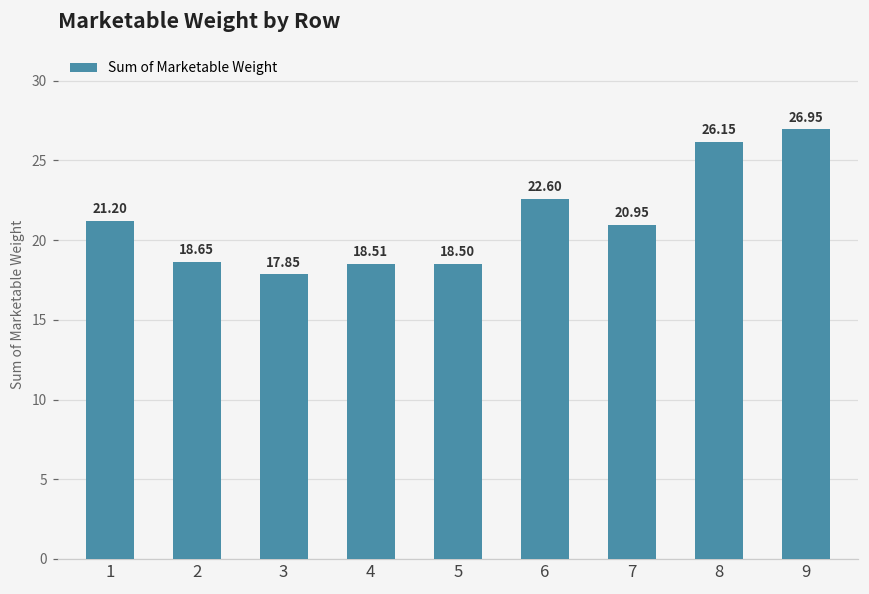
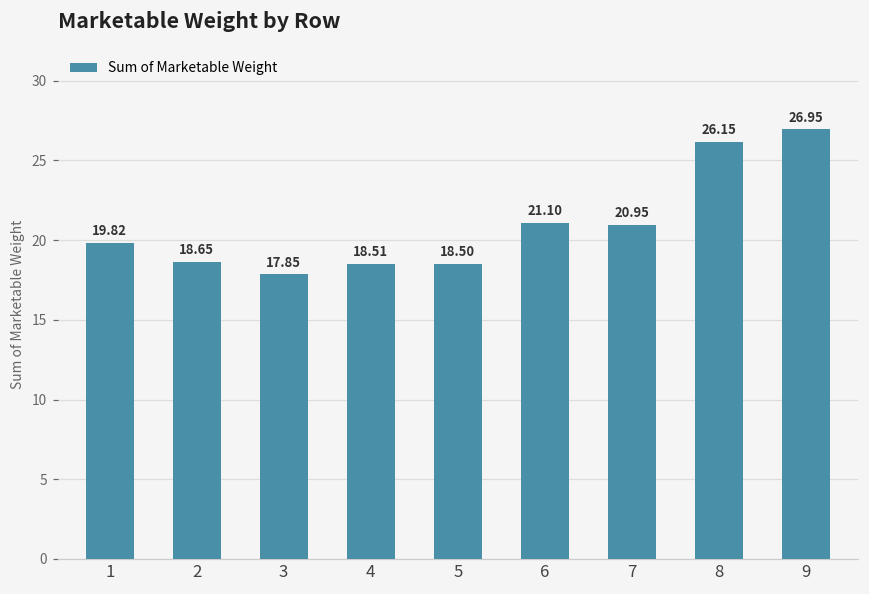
  {
-   "1": 21.20,
+   "1": 19.82,
    "2": 18.65,
    "3": 17.85,
    "4": 18.51,
    "5": 18.50,
-   "6": 22.60,
+   "6": 21.10,
    "7": 20.95,
    "8": 26.15,
    "9": 26.95
  }
